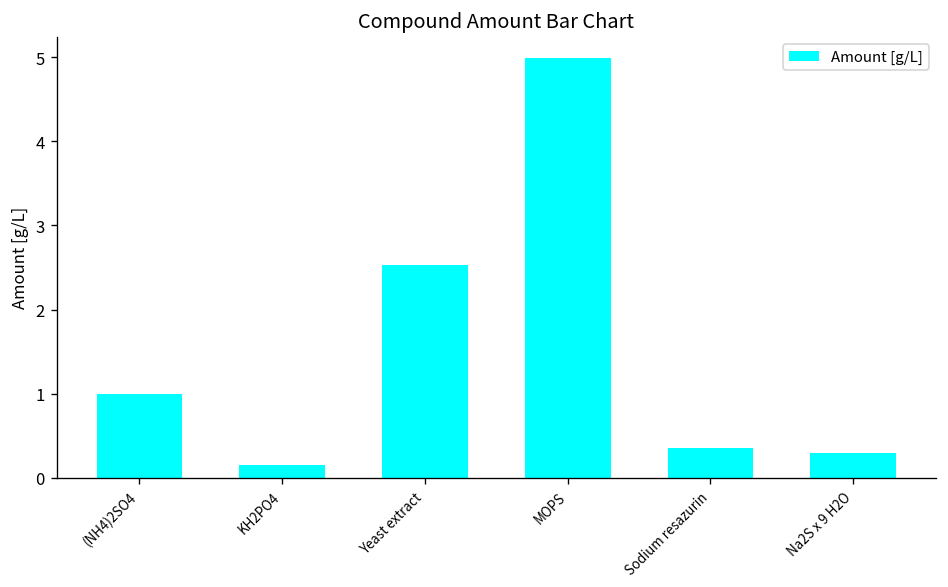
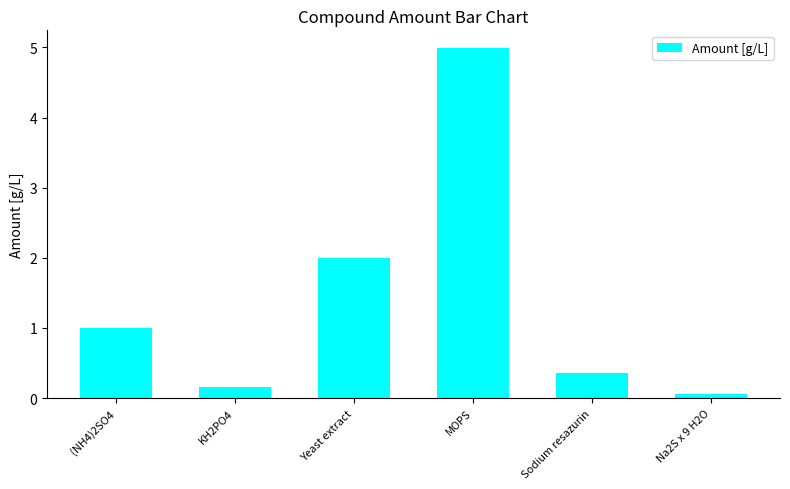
  {
    "(NH4)2SO4": 1.0,
    "KH2PO4": 0.2,
-   "Yeast extract": 2.5,
+   "Yeast extract": 2.0,
    "MOPS": 5.0,
    "Sodium resazurin": 0.4,
-   "Na2S x 9 H2O": 0.3
+   "Na2S x 9 H2O": 0.1
  }
